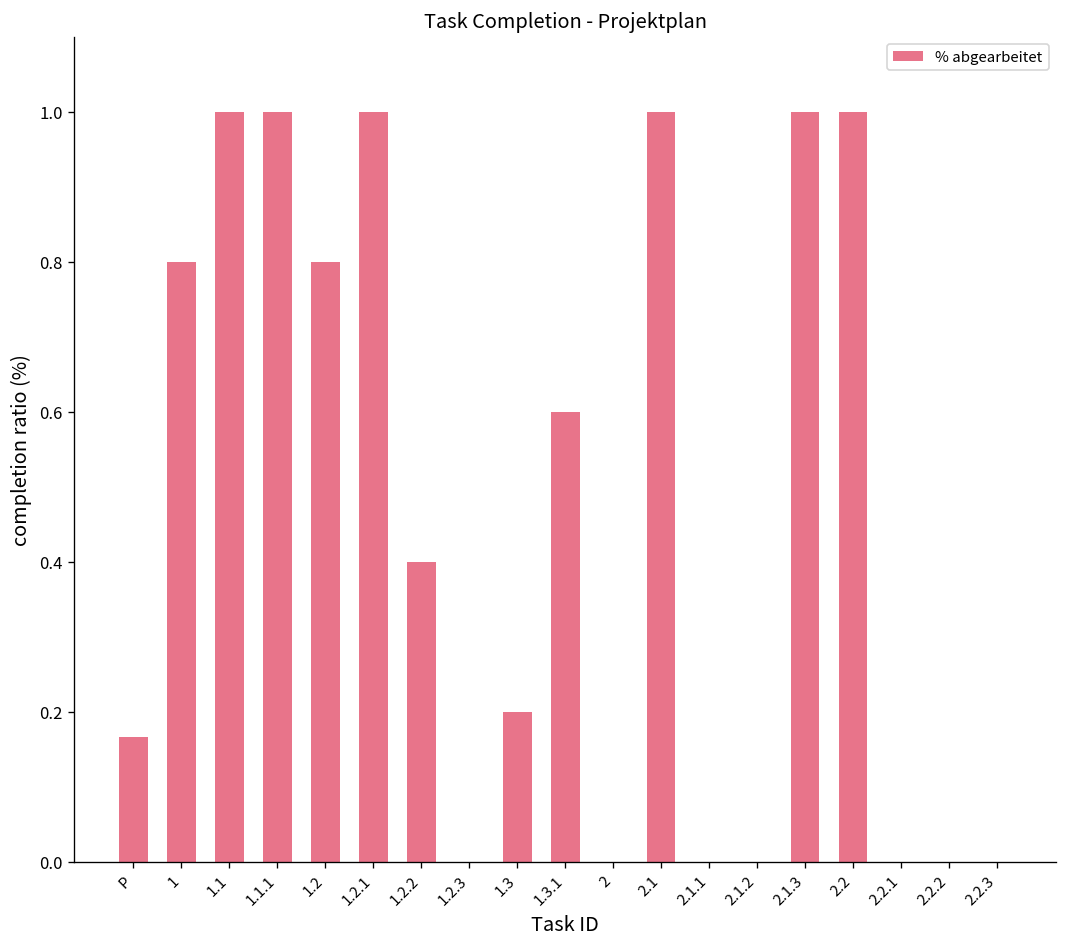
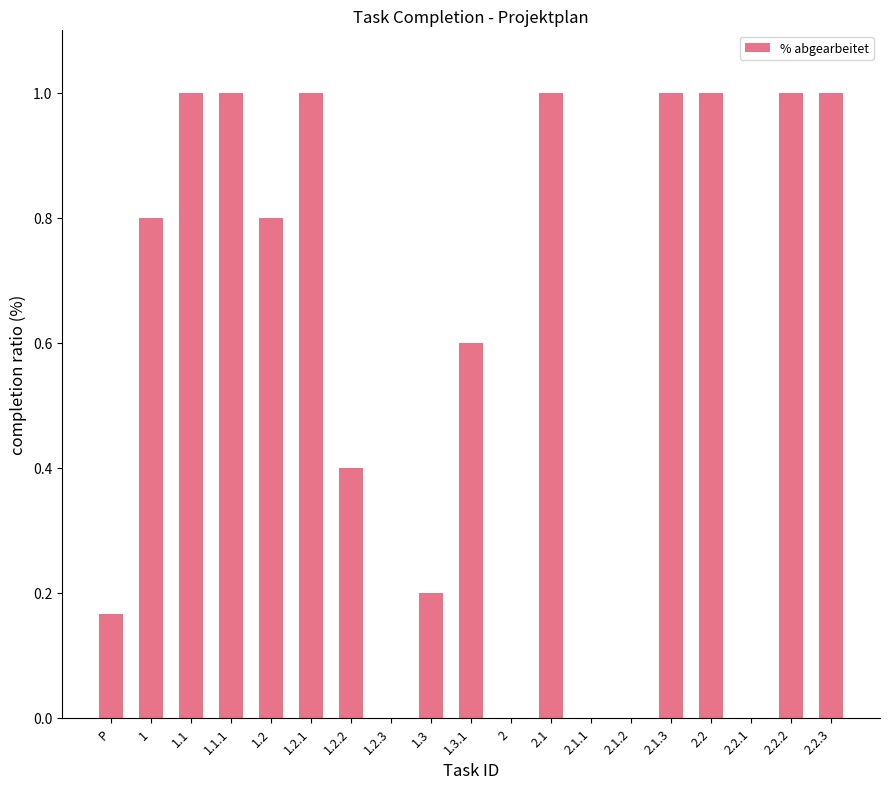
  {
    "P": 0.17,
    "1": 0.80,
    "1.1": 1,
    "1.1.1": 1,
    "1.2": 0.80,
    "1.2.1": 1,
    "1.2.2": 0.40,
    "1.2.3": 0,
    "1.3": 0.20,
    "1.3.1": 0.60,
    "2": 0,
    "2.1": 1,
    "2.1.1": 0,
    "2.1.2": 0,
    "2.1.3": 1,
    "2.2": 1,
    "2.2.1": 0,
-   "2.2.2": 0,
-   "2.2.3": 0
+   "2.2.2": 1,
+   "2.2.3": 1
  }
